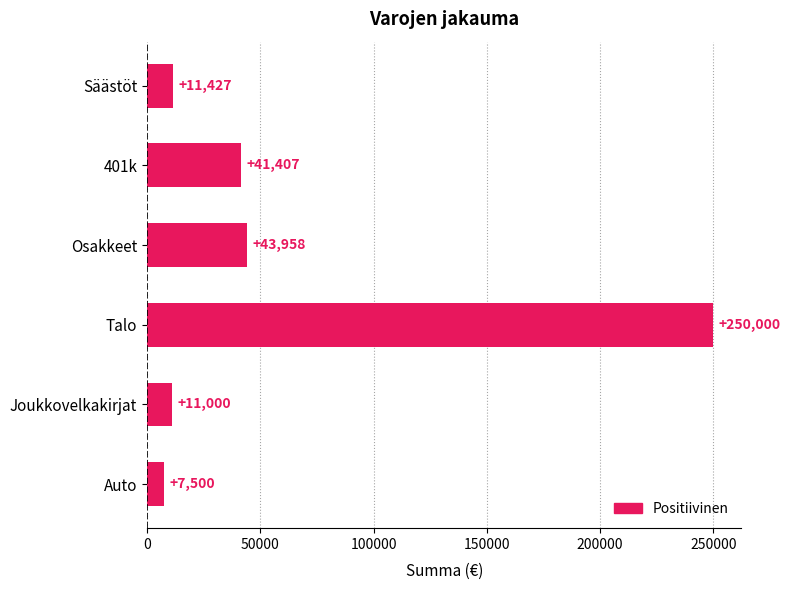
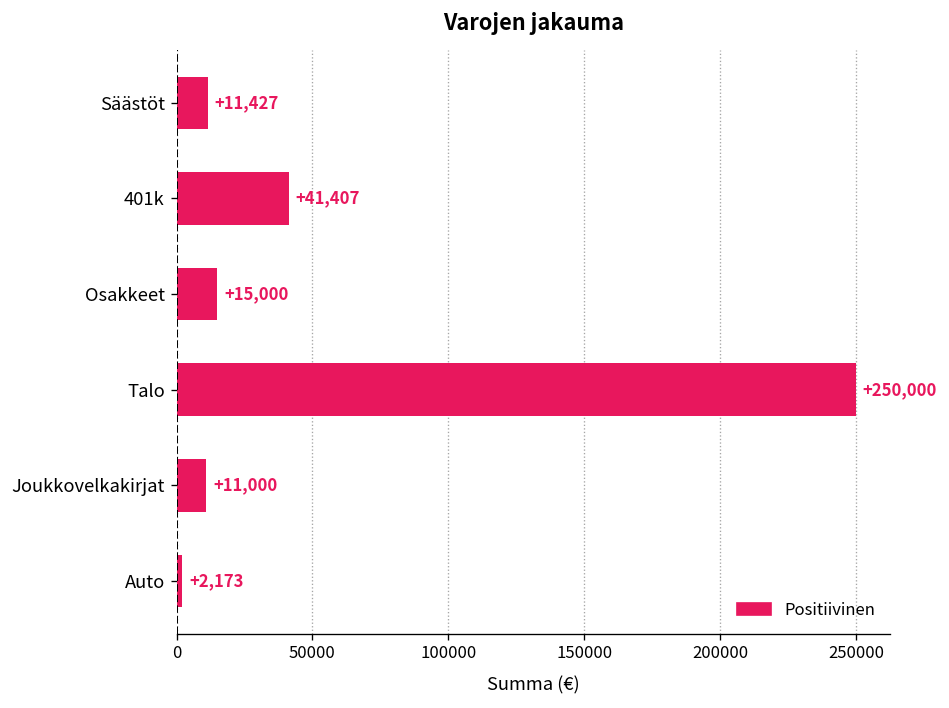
  {
    "Säästöt": "+11,427",
    "401k": "+41,407",
-   "Osakkeet": "+43,958",
+   "Osakkeet": "+15,000",
    "Talo": "+250,000",
    "Joukkovelkakirjat": "+11,000",
-   "Auto": "+7,500"
+   "Auto": "+2,173"
  }
